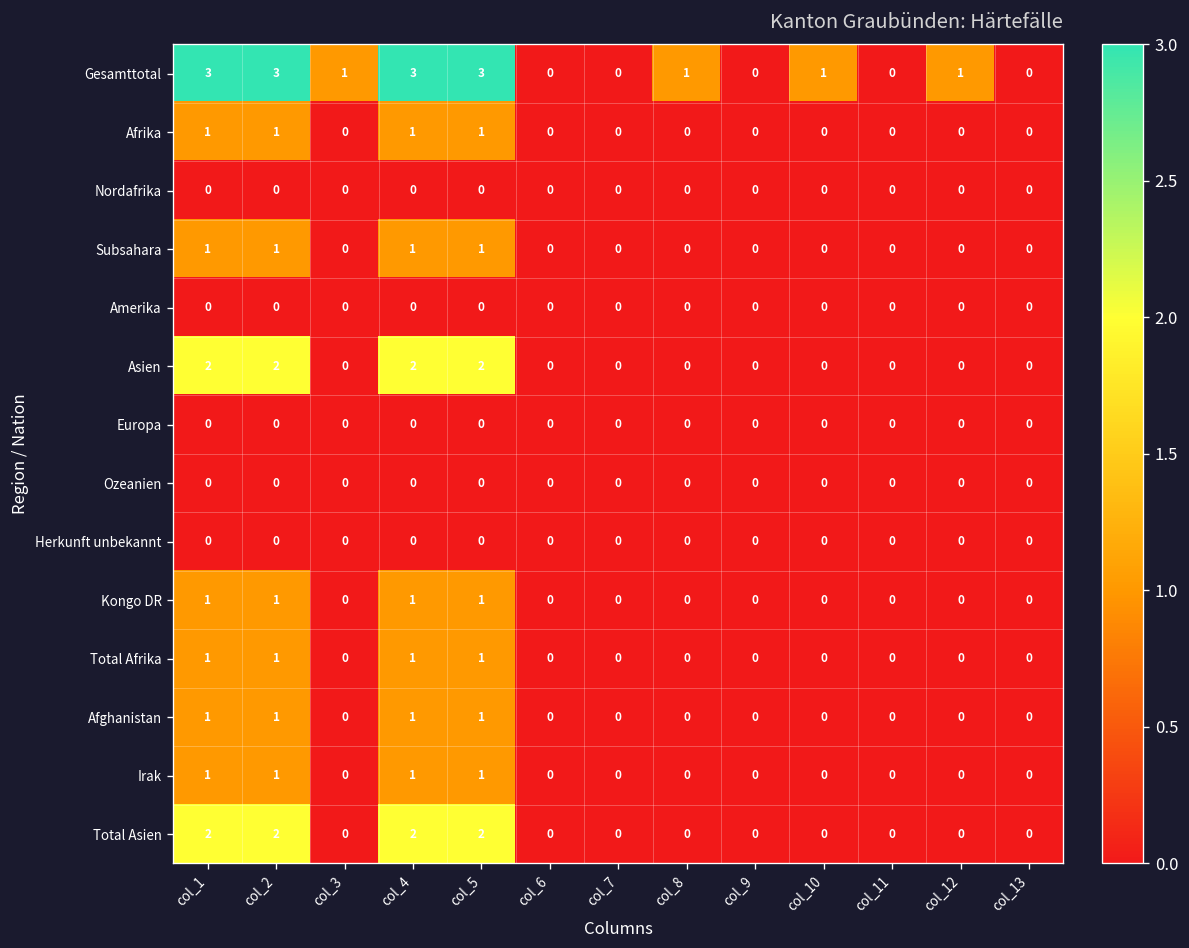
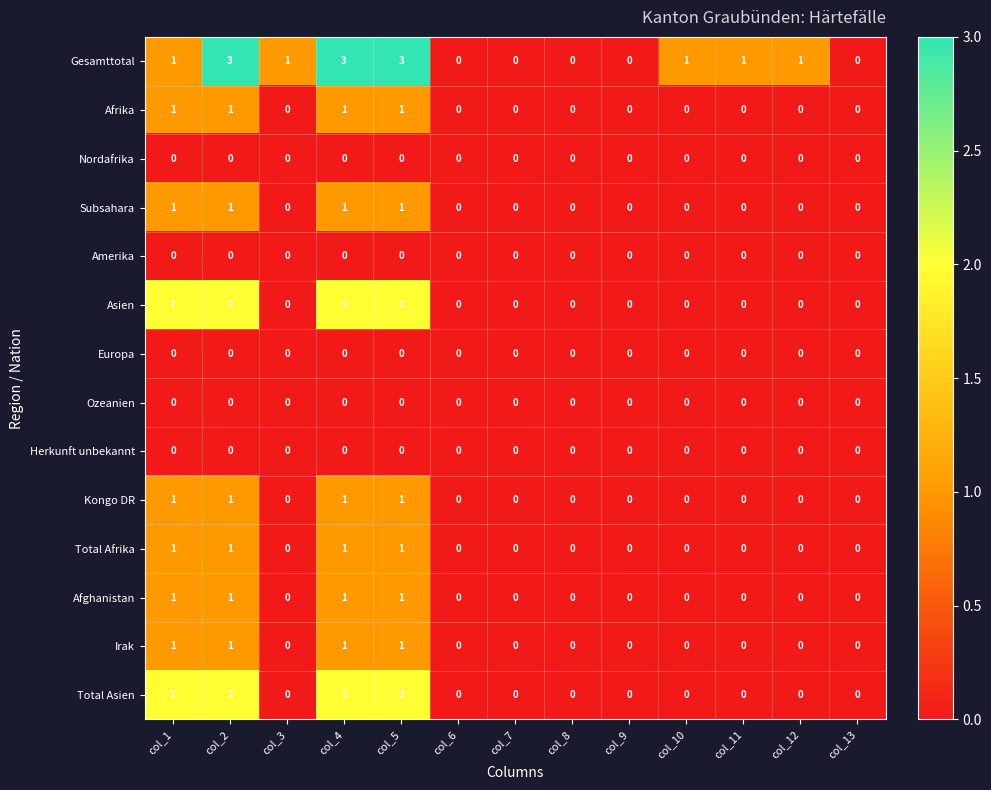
  {
    "Gesamttotal": {
-     "col_1": 3,
+     "col_1": 1,
      "col_2": 3,
      "col_3": 1,
      "col_4": 3,
      "col_5": 3,
      "col_6": 0,
      "col_7": 0,
-     "col_8": 1,
+     "col_8": 0,
      "col_9": 0,
      "col_10": 1,
-     "col_11": 0,
+     "col_11": 1,
      "col_12": 1,
      "col_13": 0
    },
    "Afrika": {
      "col_1": 1,
      "col_2": 1,
      "col_3": 0,
      "col_4": 1,
      "col_5": 1,
      "col_6": 0,
      "col_7": 0,
      "col_8": 0,
      "col_9": 0,
      "col_10": 0,
      "col_11": 0,
      "col_12": 0,
      "col_13": 0
    },
    "Nordafrika": {
      "col_1": 0,
      "col_2": 0,
      "col_3": 0,
      "col_4": 0,
      "col_5": 0,
      "col_6": 0,
      "col_7": 0,
      "col_8": 0,
      "col_9": 0,
      "col_10": 0,
      "col_11": 0,
      "col_12": 0,
      "col_13": 0
    },
    "Subsahara": {
      "col_1": 1,
      "col_2": 1,
      "col_3": 0,
      "col_4": 1,
      "col_5": 1,
      "col_6": 0,
      "col_7": 0,
      "col_8": 0,
      "col_9": 0,
      "col_10": 0,
      "col_11": 0,
      "col_12": 0,
      "col_13": 0
    },
    "Amerika": {
      "col_1": 0,
      "col_2": 0,
      "col_3": 0,
      "col_4": 0,
      "col_5": 0,
      "col_6": 0,
      "col_7": 0,
      "col_8": 0,
      "col_9": 0,
      "col_10": 0,
      "col_11": 0,
      "col_12": 0,
      "col_13": 0
    },
    "Asien": {
      "col_1": 2,
      "col_2": 2,
      "col_3": 0,
      "col_4": 2,
      "col_5": 2,
      "col_6": 0,
      "col_7": 0,
      "col_8": 0,
      "col_9": 0,
      "col_10": 0,
      "col_11": 0,
      "col_12": 0,
      "col_13": 0
    },
    "Europa": {
      "col_1": 0,
      "col_2": 0,
      "col_3": 0,
      "col_4": 0,
      "col_5": 0,
      "col_6": 0,
      "col_7": 0,
      "col_8": 0,
      "col_9": 0,
      "col_10": 0,
      "col_11": 0,
      "col_12": 0,
      "col_13": 0
    },
    "Ozeanien": {
      "col_1": 0,
      "col_2": 0,
      "col_3": 0,
      "col_4": 0,
      "col_5": 0,
      "col_6": 0,
      "col_7": 0,
      "col_8": 0,
      "col_9": 0,
      "col_10": 0,
      "col_11": 0,
      "col_12": 0,
      "col_13": 0
    },
    "Herkunft unbekannt": {
      "col_1": 0,
      "col_2": 0,
      "col_3": 0,
      "col_4": 0,
      "col_5": 0,
      "col_6": 0,
      "col_7": 0,
      "col_8": 0,
      "col_9": 0,
      "col_10": 0,
      "col_11": 0,
      "col_12": 0,
      "col_13": 0
    },
    "Kongo DR": {
      "col_1": 1,
      "col_2": 1,
      "col_3": 0,
      "col_4": 1,
      "col_5": 1,
      "col_6": 0,
      "col_7": 0,
      "col_8": 0,
      "col_9": 0,
      "col_10": 0,
      "col_11": 0,
      "col_12": 0,
      "col_13": 0
    },
    "Total Afrika": {
      "col_1": 1,
      "col_2": 1,
      "col_3": 0,
      "col_4": 1,
      "col_5": 1,
      "col_6": 0,
      "col_7": 0,
      "col_8": 0,
      "col_9": 0,
      "col_10": 0,
      "col_11": 0,
      "col_12": 0,
      "col_13": 0
    },
    "Afghanistan": {
      "col_1": 1,
      "col_2": 1,
      "col_3": 0,
      "col_4": 1,
      "col_5": 1,
      "col_6": 0,
      "col_7": 0,
      "col_8": 0,
      "col_9": 0,
      "col_10": 0,
      "col_11": 0,
      "col_12": 0,
      "col_13": 0
    },
    "Irak": {
      "col_1": 1,
      "col_2": 1,
      "col_3": 0,
      "col_4": 1,
      "col_5": 1,
      "col_6": 0,
      "col_7": 0,
      "col_8": 0,
      "col_9": 0,
      "col_10": 0,
      "col_11": 0,
      "col_12": 0,
      "col_13": 0
    },
    "Total Asien": {
      "col_1": 2,
      "col_2": 2,
      "col_3": 0,
      "col_4": 2,
      "col_5": 2,
      "col_6": 0,
      "col_7": 0,
      "col_8": 0,
      "col_9": 0,
      "col_10": 0,
      "col_11": 0,
      "col_12": 0,
      "col_13": 0
    }
  }
